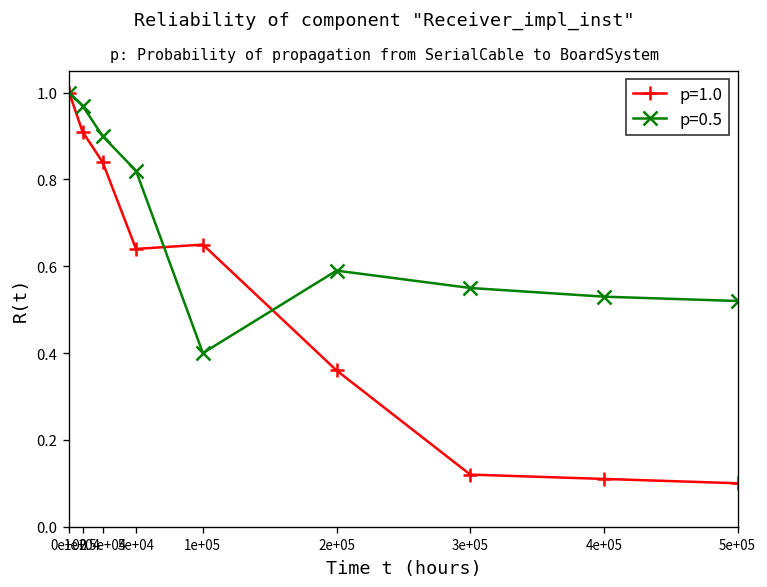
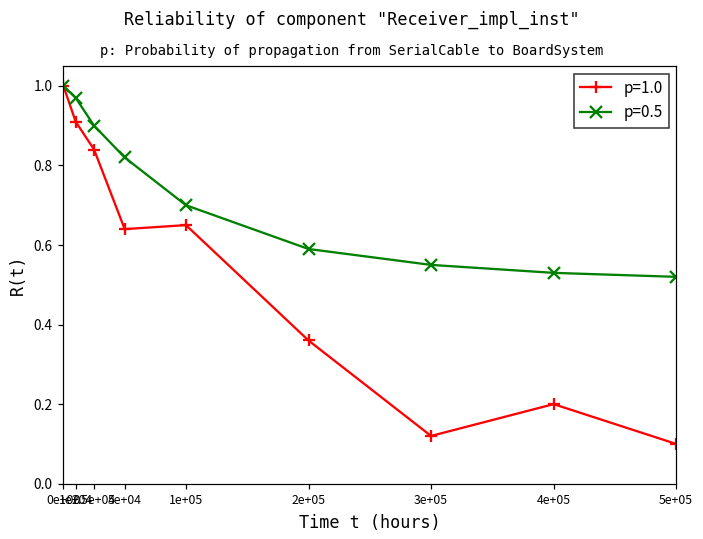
  {
    "p=1.0": {
      "1e+05": 0.65,
      "2e+05": 0.36,
      "3e+05": 0.12,
-     "4e+05": 0.11,
+     "4e+05": 0.20,
      "5e+05": 0.10
    },
    "p=0.5": {
-     "1e+05": 0.4,
+     "1e+05": 0.7,
      "2e+05": 0.59,
      "3e+05": 0.55,
      "4e+05": 0.53,
      "5e+05": 0.52
    }
  }
